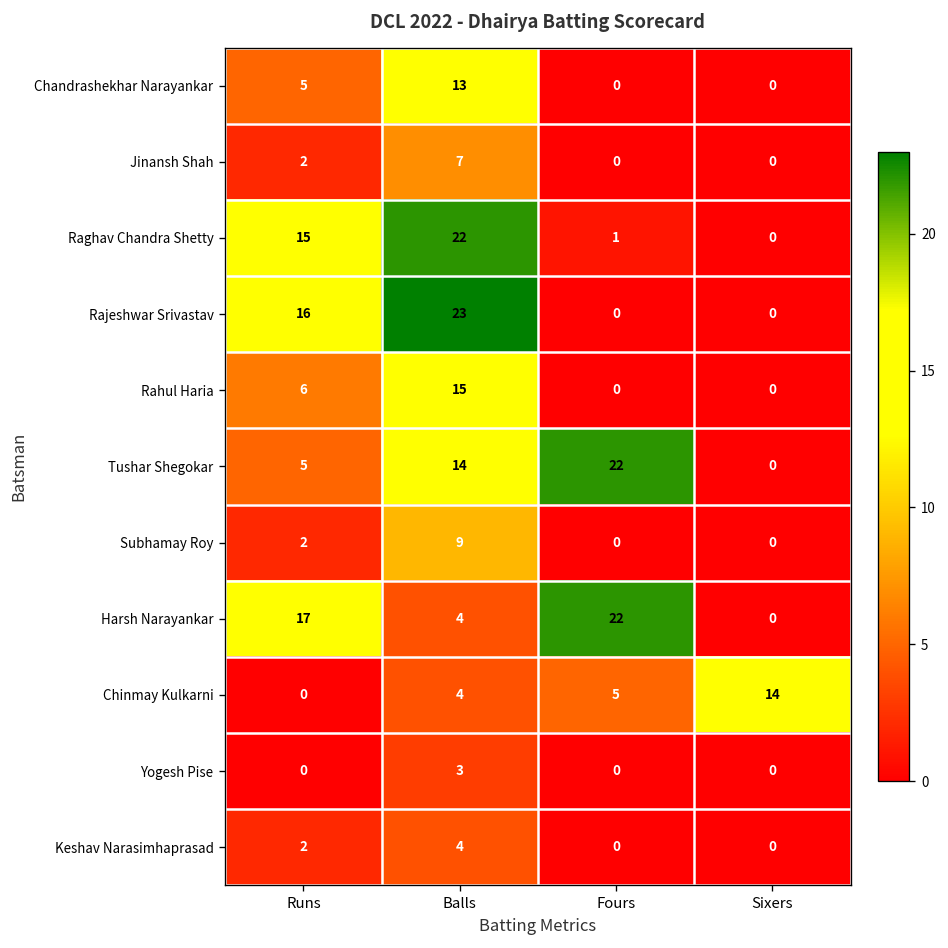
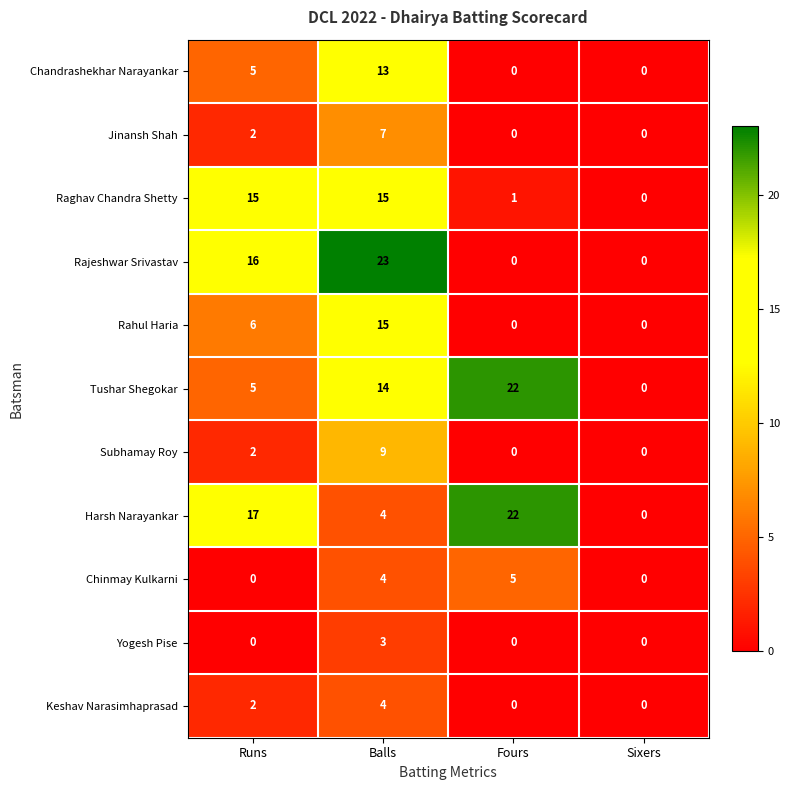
  {
    "Chandrashekhar Narayankar": {
      "Runs": 5,
      "Balls": 13,
      "Fours": 0,
      "Sixers": 0
    },
    "Jinansh Shah": {
      "Runs": 2,
      "Balls": 7,
      "Fours": 0,
      "Sixers": 0
    },
    "Raghav Chandra Shetty": {
      "Runs": 15,
-     "Balls": 22,
+     "Balls": 15,
      "Fours": 1,
      "Sixers": 0
    },
    "Rajeshwar Srivastav": {
      "Runs": 16,
      "Balls": 23,
      "Fours": 0,
      "Sixers": 0
    },
    "Rahul Haria": {
      "Runs": 6,
      "Balls": 15,
      "Fours": 0,
      "Sixers": 0
    },
    "Tushar Shegokar": {
      "Runs": 5,
      "Balls": 14,
      "Fours": 22,
      "Sixers": 0
    },
    "Subhamay Roy": {
      "Runs": 2,
      "Balls": 9,
      "Fours": 0,
      "Sixers": 0
    },
    "Harsh Narayankar": {
      "Runs": 17,
      "Balls": 4,
      "Fours": 22,
      "Sixers": 0
    },
    "Chinmay Kulkarni": {
      "Runs": 0,
      "Balls": 4,
      "Fours": 5,
-     "Sixers": 14
+     "Sixers": 0
    },
    "Yogesh Pise": {
      "Runs": 0,
      "Balls": 3,
      "Fours": 0,
      "Sixers": 0
    },
    "Keshav Narasimhaprasad": {
      "Runs": 2,
      "Balls": 4,
      "Fours": 0,
      "Sixers": 0
    }
  }
